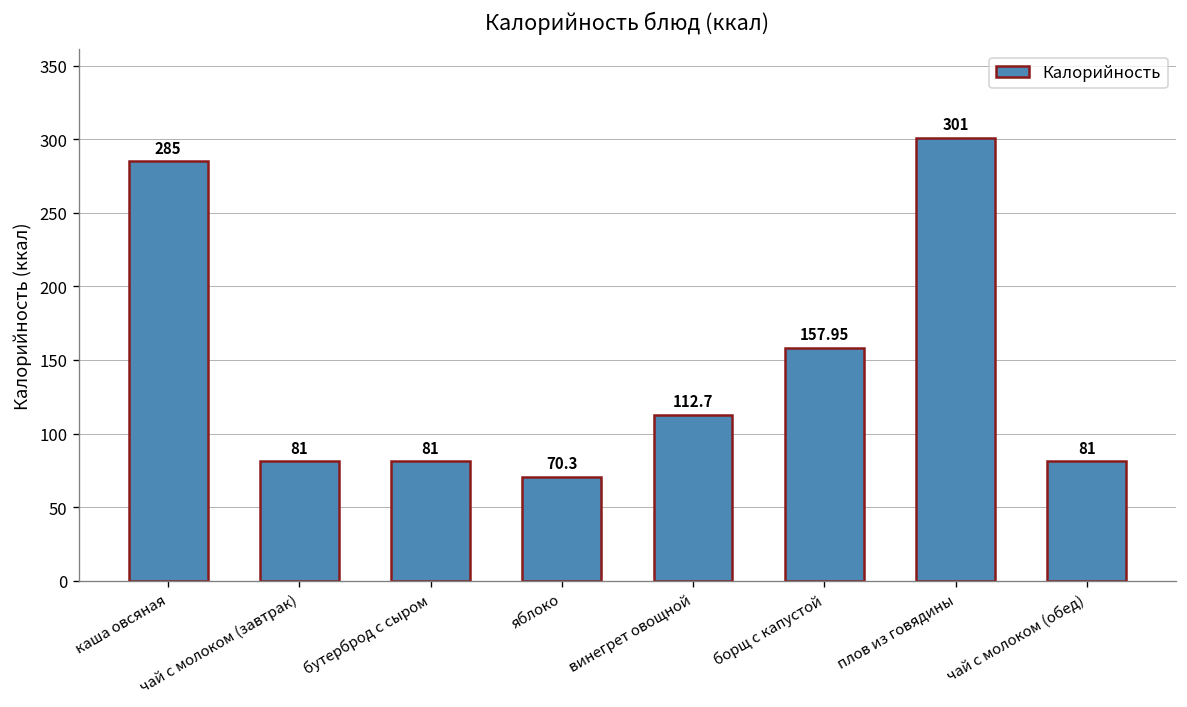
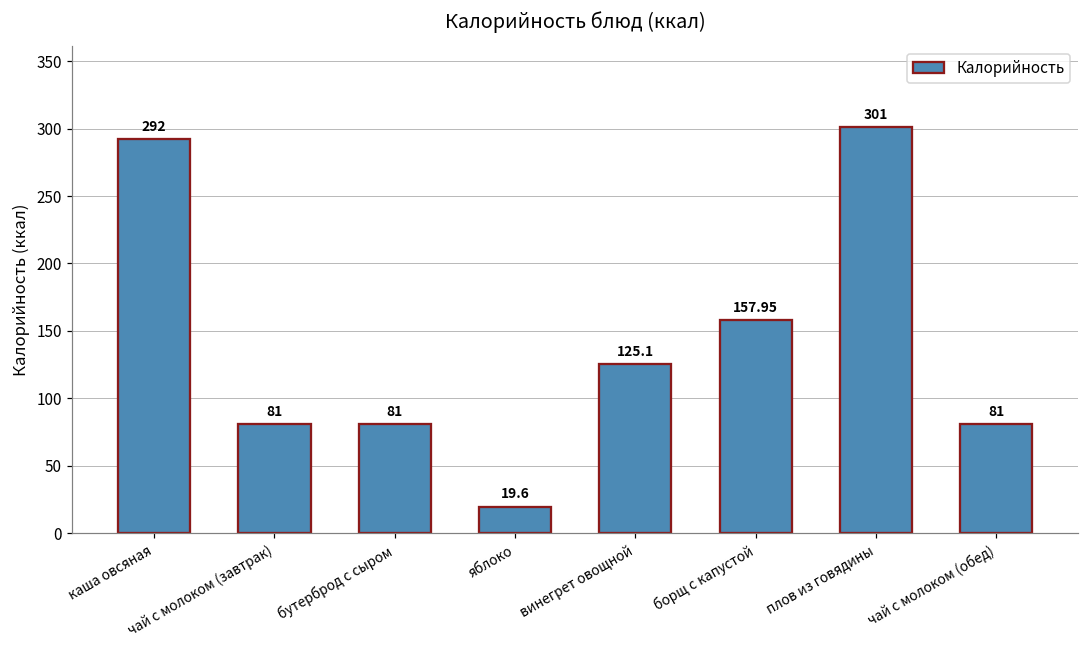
  {
-   "каша овсяная": 285,
+   "каша овсяная": 292,
    "чай с молоком (завтрак)": 81,
    "бутерброд с сыром": 81,
-   "яблоко": 70.3,
-   "винегрет овощной": 112.7,
+   "яблоко": 19.6,
+   "винегрет овощной": 125.1,
    "борщ с капустой": 157.95,
    "плов из говядины": 301,
    "чай с молоком (обед)": 81
  }
